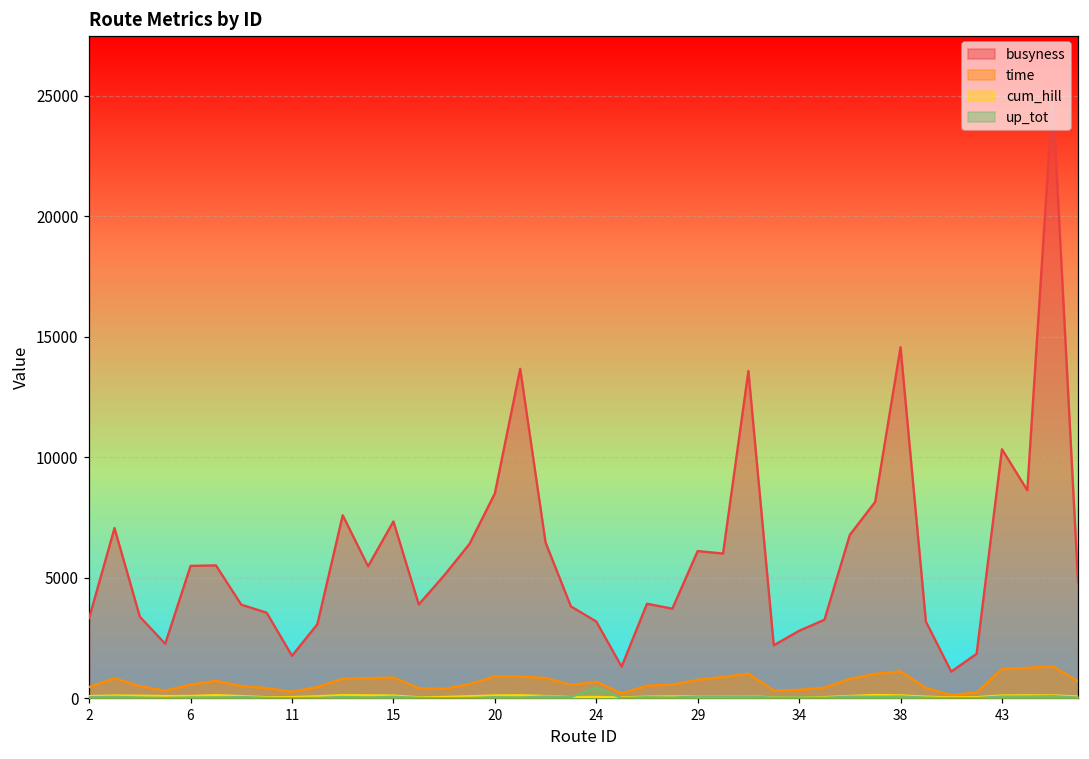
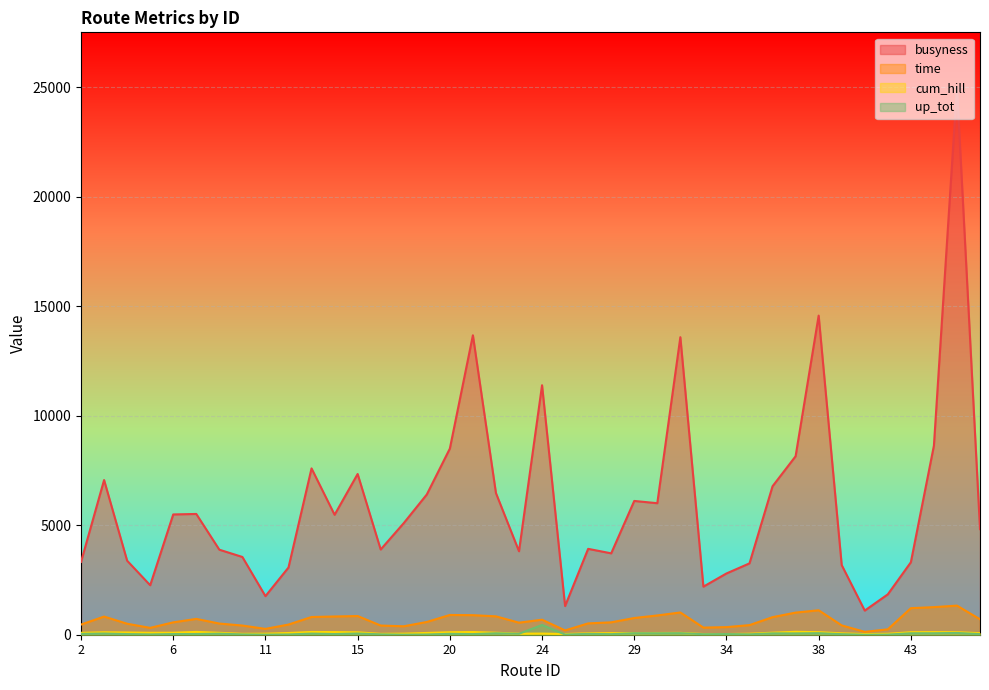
  {
    "busyness": {
      "20": 8500,
-     "24": 3200,
-     "43": 10300
+     "24": 11400,
+     "43": 3300
    },
    "up_tot": {
      "24": 400
    }
  }
